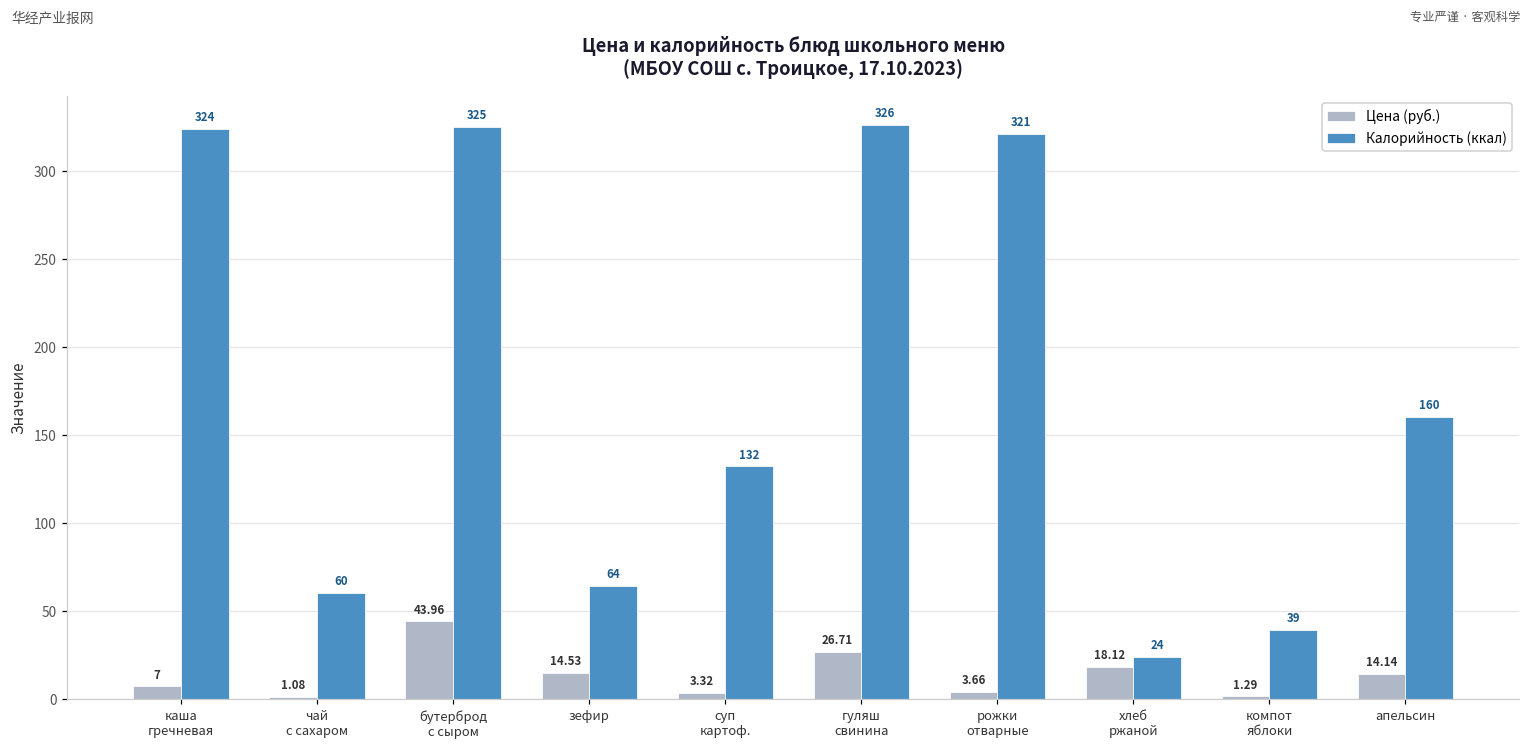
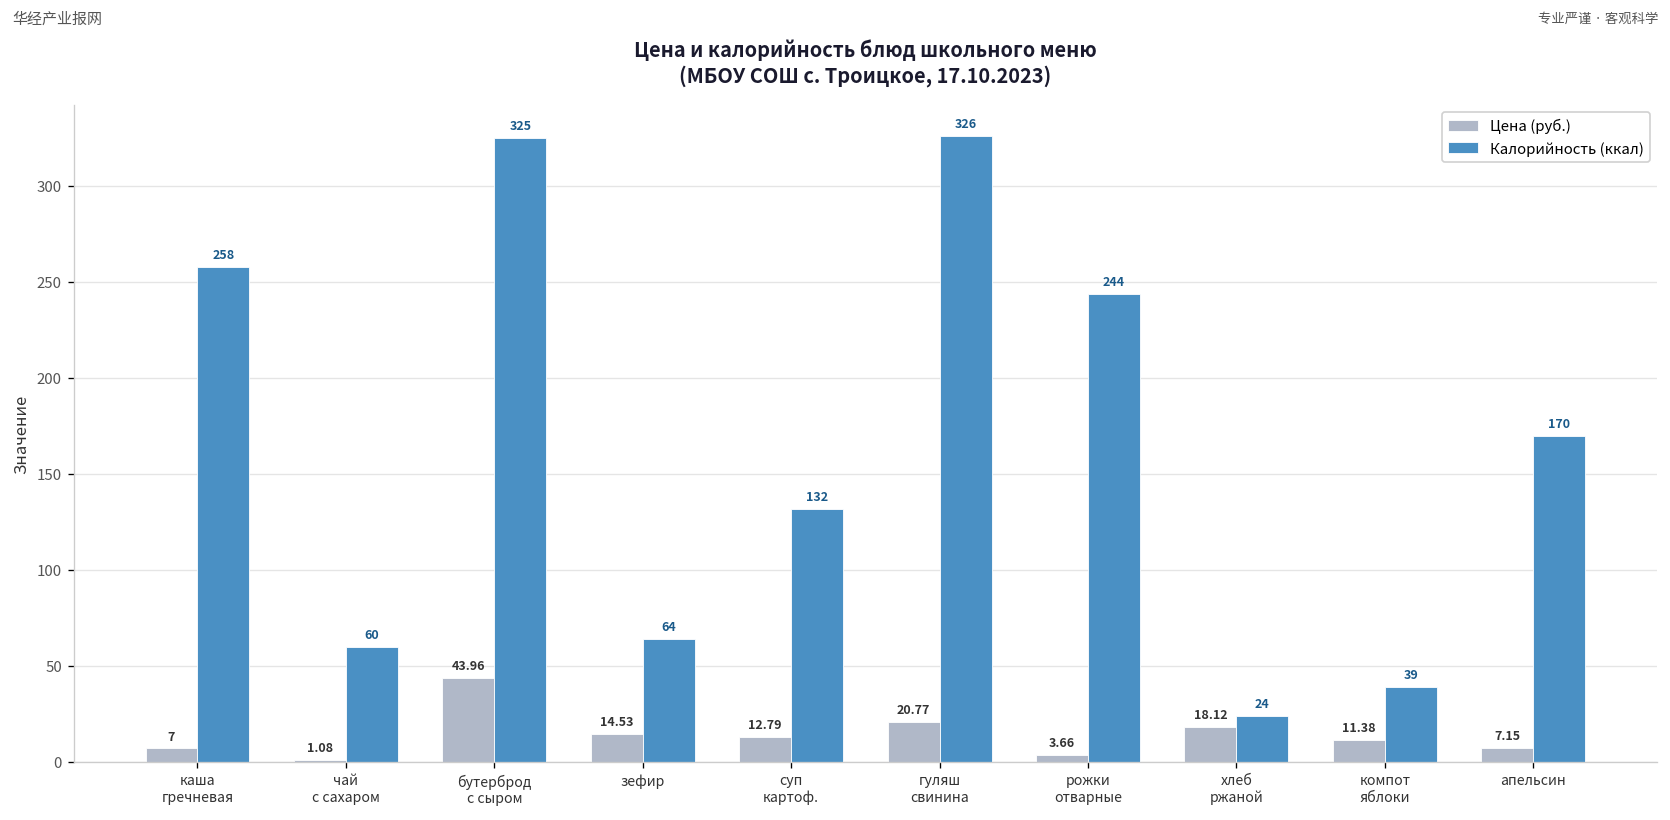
  {
    "Цена (руб.)": {
      "каша гречневая": 7,
      "чай с сахаром": 1.08,
      "бутерброд с сыром": 43.96,
      "зефир": 14.53,
-     "суп картоф.": 3.32,
-     "гуляш свинина": 26.71,
+     "суп картоф.": 12.79,
+     "гуляш свинина": 20.77,
      "рожки отварные": 3.66,
      "хлеб ржаной": 18.12,
-     "компот яблоки": 1.29,
-     "апельсин": 14.14
+     "компот яблоки": 11.38,
+     "апельсин": 7.15
    },
    "Калорийность (ккал)": {
-     "каша гречневая": 324,
+     "каша гречневая": 258,
      "чай с сахаром": 60,
      "бутерброд с сыром": 325,
      "зефир": 64,
      "суп картоф.": 132,
      "гуляш свинина": 326,
-     "рожки отварные": 321,
+     "рожки отварные": 244,
      "хлеб ржаной": 24,
      "компот яблоки": 39,
-     "апельсин": 160
+     "апельсин": 170
    }
  }
